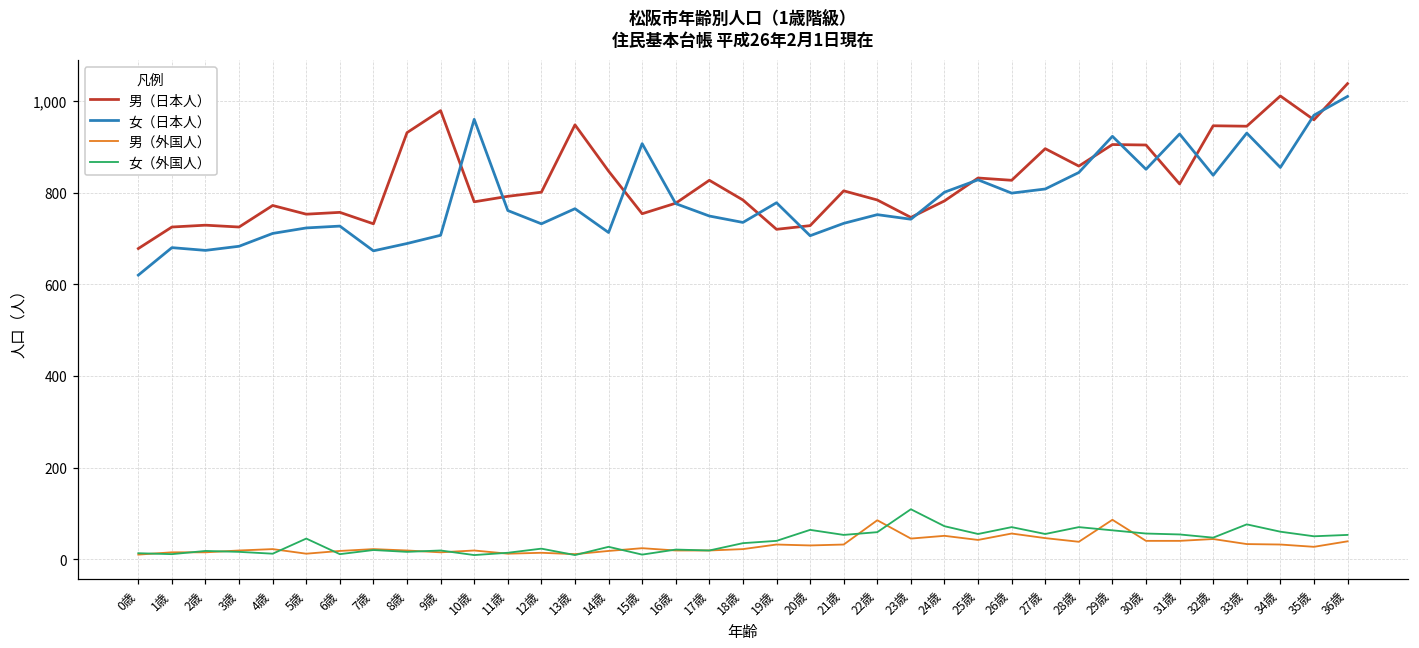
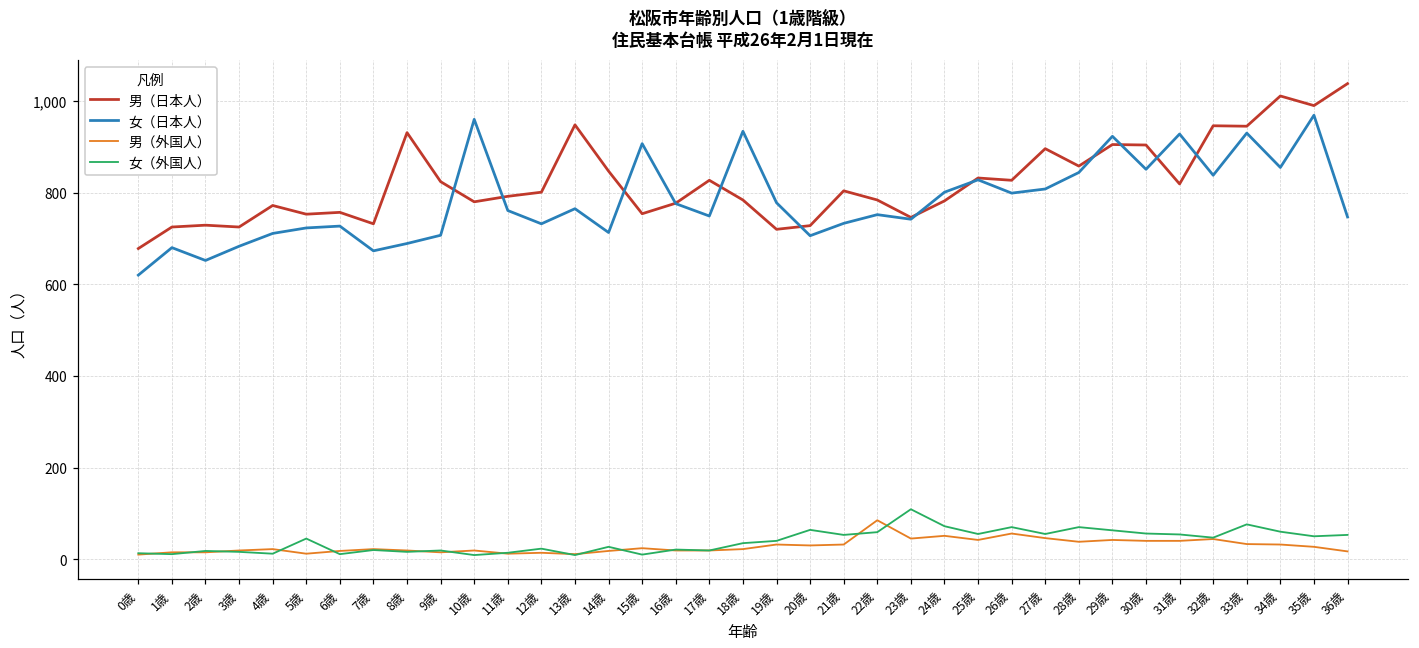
  {
    "男（日本人）": {
      "0歳": "680",
      "1歳": "730",
      "2歳": "730",
      "3歳": "730",
      "4歳": "770",
      "5歳": "750",
      "6歳": "760",
      "7歳": "730",
      "8歳": "930",
-     "9歳": "980",
+     "9歳": "820",
      "10歳": "780",
      "11歳": "790",
      "12歳": "800",
      "13歳": "950",
      "14歳": "850",
      "15歳": "750",
      "17歳": "830",
      "18歳": "780",
      "19歳": "720",
      "20歳": "730",
      "21歳": "800",
      "22歳": "780",
      "24歳": "780",
      "26歳": "830",
      "27歳": "900",
      "28歳": "860",
      "29歳": "910",
      "30歳": "900",
      "31歳": "820",
      "32歳": "950",
      "33歳": "950",
      "34歳": "1,010",
-     "35歳": "960",
+     "35歳": "990",
      "36歳": "1,040"
    },
    "女（日本人）": {
      "0歳": "620",
      "1歳": "680",
-     "2歳": "670",
+     "2歳": "650",
      "3歳": "680",
      "4歳": "710",
      "5歳": "720",
      "6歳": "730",
      "7歳": "670",
      "8歳": "690",
      "9歳": "710",
      "10歳": "960",
      "11歳": "760",
      "12歳": "730",
      "13歳": "770",
      "14歳": "710",
      "15歳": "910",
      "17歳": "750",
-     "18歳": "740",
+     "18歳": "930",
      "19歳": "780",
      "20歳": "710",
      "21歳": "730",
      "22歳": "750",
      "24歳": "800",
      "26歳": "800",
      "27歳": "810",
      "28歳": "840",
      "29歳": "920",
      "30歳": "850",
      "31歳": "930",
      "32歳": "840",
      "33歳": "930",
      "34歳": "860",
      "35歳": "970",
-     "36歳": "1,010"
+     "36歳": "750"
    },
    "男（外国人）": {
      "4歳": "20",
      "5歳": "10",
      "6歳": "20",
      "10歳": "20",
      "12歳": "10",
      "14歳": "20",
      "15歳": "20",
      "18歳": "20",
      "19歳": "30",
      "20歳": "30",
      "21歳": "30",
      "22歳": "90",
      "23歳": "50",
      "24歳": "50",
      "25歳": "40",
      "26歳": "60",
      "27歳": "50",
      "28歳": "40",
-     "29歳": "90",
+     "29歳": "40",
      "30歳": "40",
      "31歳": "40",
      "33歳": "30",
      "34歳": "30",
      "35歳": "30",
-     "36歳": "40"
+     "36歳": "20"
    },
    "女（外国人）": {
      "4歳": "10",
      "5歳": "50",
      "6歳": "10",
      "10歳": "10",
      "12歳": "20",
      "14歳": "30",
      "15歳": "10",
      "18歳": "40",
      "19歳": "40",
      "20歳": "60",
      "21歳": "50",
      "22歳": "60",
      "23歳": "110",
      "24歳": "70",
      "25歳": "60",
      "26歳": "70",
      "27歳": "60",
      "28歳": "70",
      "29歳": "60",
      "30歳": "60",
      "31歳": "50",
      "33歳": "80",
      "34歳": "60",
      "35歳": "50",
      "36歳": "50"
    }
  }
